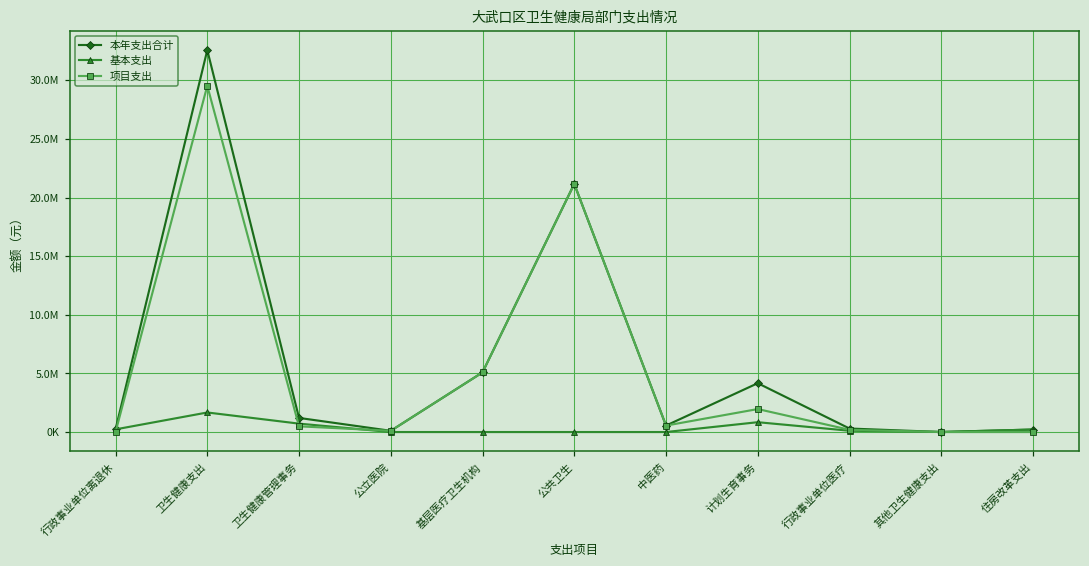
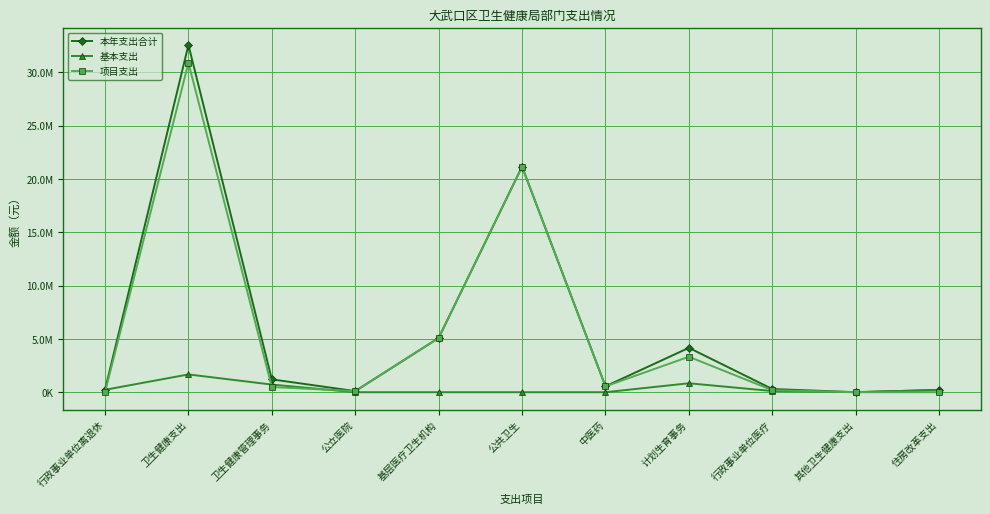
  {
    "项目支出": {
-     "卫生健康支出": 29500000,
-     "计划生育事务": 2000000
+     "卫生健康支出": 30900000,
+     "计划生育事务": 3300000
    }
  }
